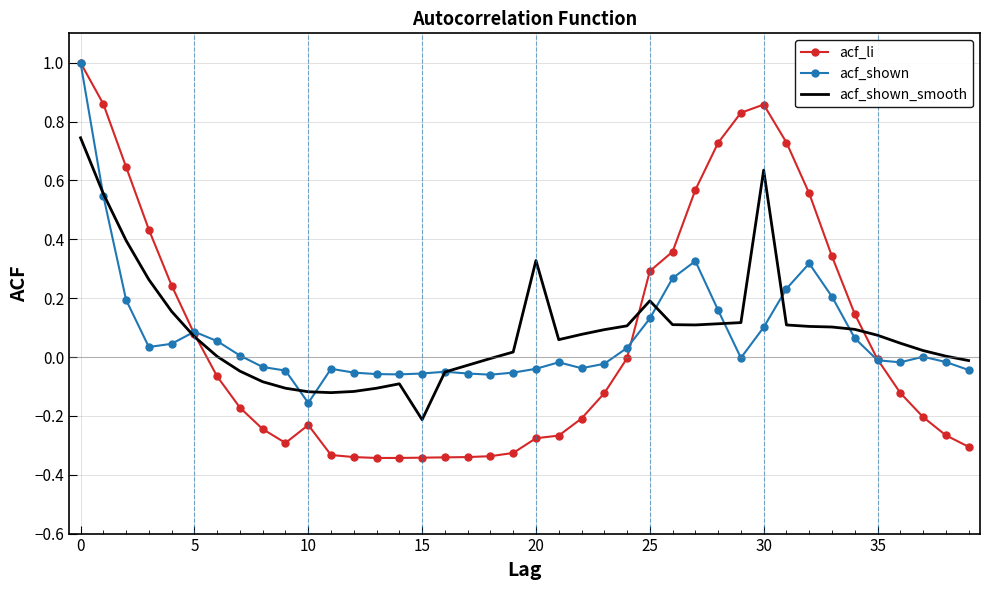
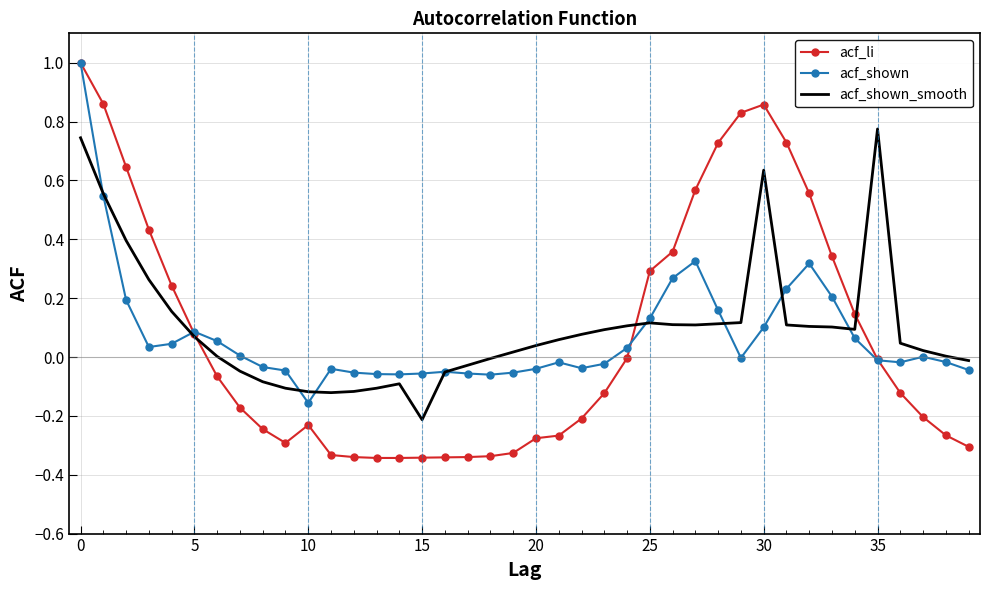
  {
    "acf_li": {
      "10": -0.23,
      "15": -0.34,
      "20": -0.28,
      "25": 0.29,
      "30": 0.86
    },
    "acf_shown": {
      "10": -0.16,
      "15": -0.06,
      "20": -0.04,
      "25": 0.13,
      "30": 0.10
    },
    "acf_shown_smooth": {
      "0": 0.75,
      "5": 0.07,
      "10": -0.12,
      "15": -0.21,
-     "20": 0.33,
-     "25": 0.19,
+     "20": 0.04,
+     "25": 0.12,
      "30": 0.64,
-     "35": 0.07
+     "35": 0.78
    }
  }
